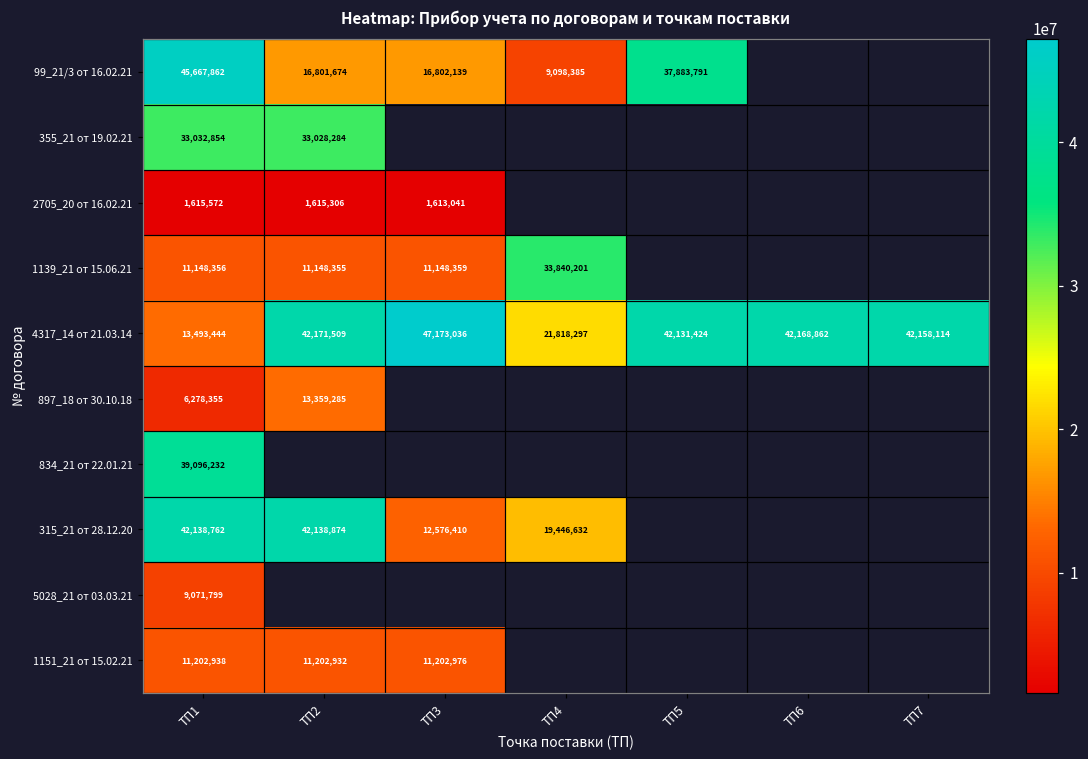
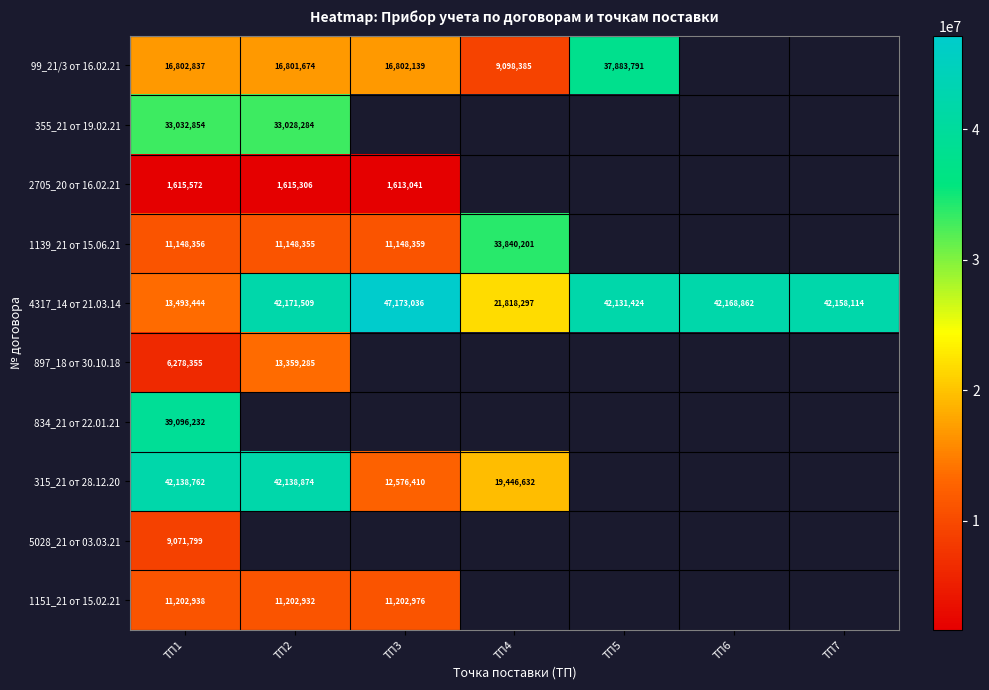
  {
    "99_21/3 от 16.02.21": {
-     "ТП1": "45,667,862",
+     "ТП1": "16,802,837",
      "ТП2": "16,801,674",
      "ТП3": "16,802,139",
      "ТП4": "9,098,385",
      "ТП5": "37,883,791"
    },
    "355_21 от 19.02.21": {
      "ТП1": "33,032,854",
      "ТП2": "33,028,284"
    },
    "2705_20 от 16.02.21": {
      "ТП1": "1,615,572",
      "ТП2": "1,615,306",
      "ТП3": "1,613,041"
    },
    "1139_21 от 15.06.21": {
      "ТП1": "11,148,356",
      "ТП2": "11,148,355",
      "ТП3": "11,148,359",
      "ТП4": "33,840,201"
    },
    "4317_14 от 21.03.14": {
      "ТП1": "13,493,444",
      "ТП2": "42,171,509",
      "ТП3": "47,173,036",
      "ТП4": "21,818,297",
      "ТП5": "42,131,424",
      "ТП6": "42,168,862",
      "ТП7": "42,158,114"
    },
    "897_18 от 30.10.18": {
      "ТП1": "6,278,355",
      "ТП2": "13,359,285"
    },
    "834_21 от 22.01.21": {
      "ТП1": "39,096,232"
    },
    "315_21 от 28.12.20": {
      "ТП1": "42,138,762",
      "ТП2": "42,138,874",
      "ТП3": "12,576,410",
      "ТП4": "19,446,632"
    },
    "5028_21 от 03.03.21": {
      "ТП1": "9,071,799"
    },
    "1151_21 от 15.02.21": {
      "ТП1": "11,202,938",
      "ТП2": "11,202,932",
      "ТП3": "11,202,976"
    }
  }
